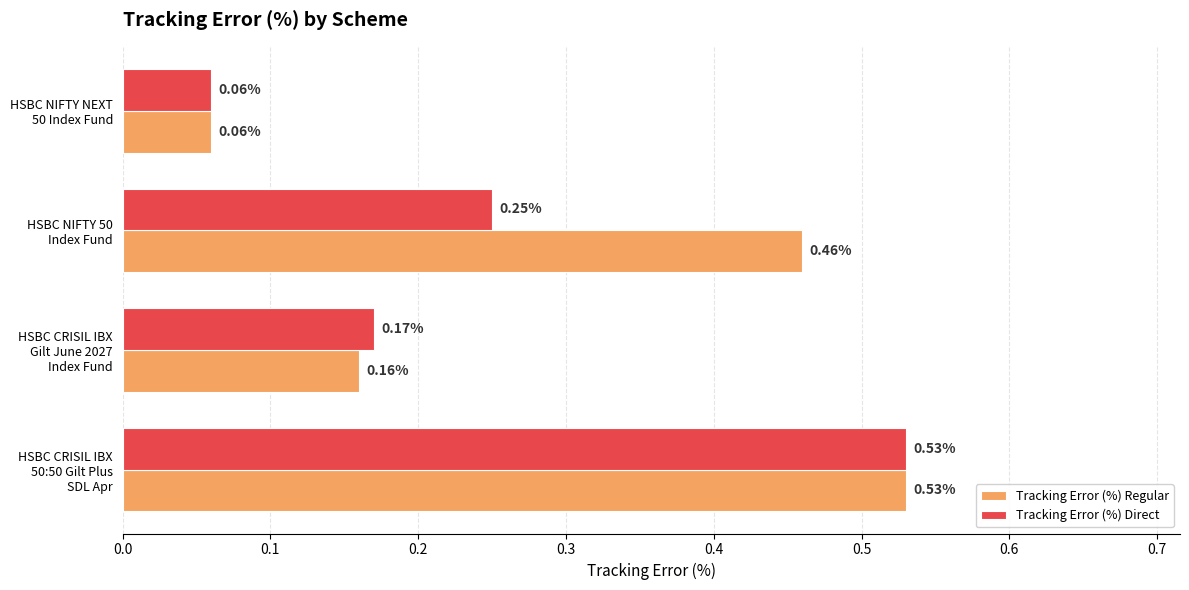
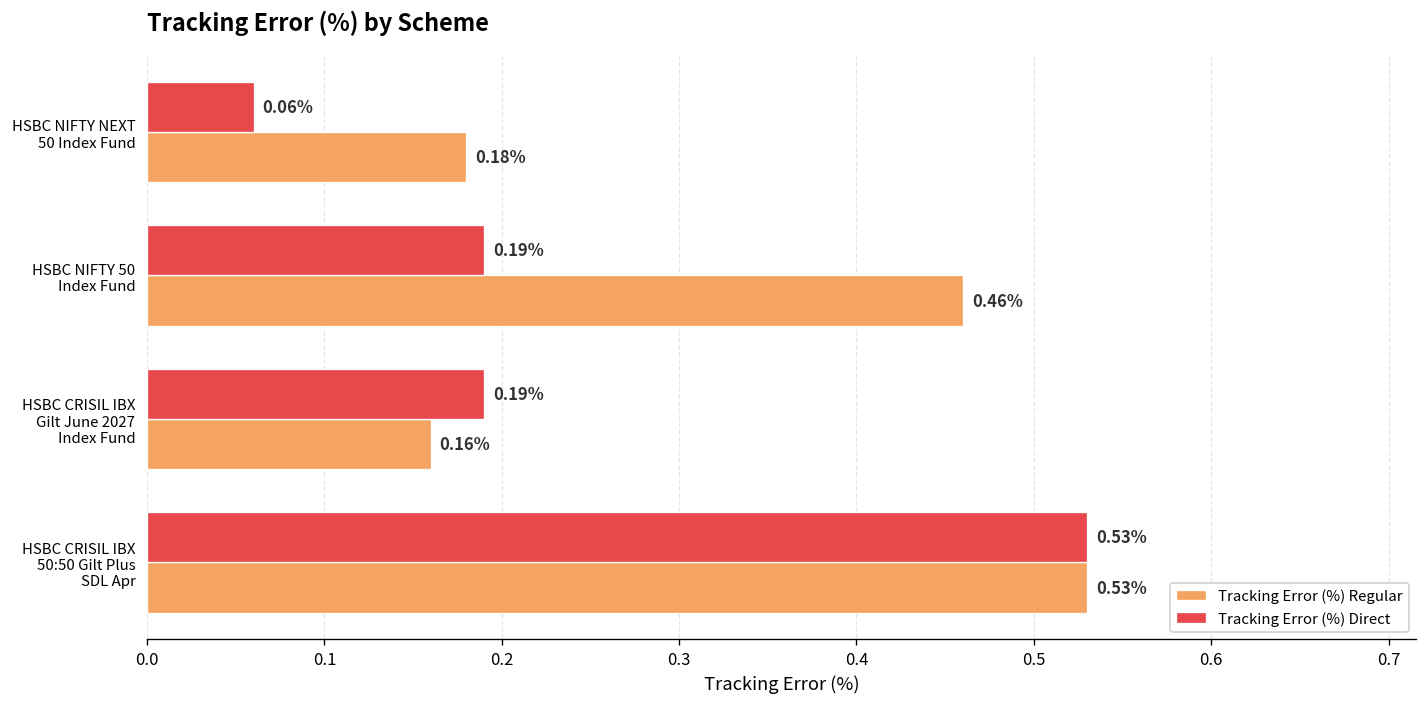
  {
    "Tracking Error (%) Regular": {
-     "HSBC NIFTY NEXT 50 Index Fund": "0.06%",
+     "HSBC NIFTY NEXT 50 Index Fund": "0.18%",
      "HSBC NIFTY 50 Index Fund": "0.46%",
      "HSBC CRISIL IBX Gilt June 2027 Index Fund": "0.16%",
      "HSBC CRISIL IBX 50:50 Gilt Plus SDL Apr": "0.53%"
    },
    "Tracking Error (%) Direct": {
      "HSBC NIFTY NEXT 50 Index Fund": "0.06%",
-     "HSBC NIFTY 50 Index Fund": "0.25%",
-     "HSBC CRISIL IBX Gilt June 2027 Index Fund": "0.17%",
+     "HSBC NIFTY 50 Index Fund": "0.19%",
+     "HSBC CRISIL IBX Gilt June 2027 Index Fund": "0.19%",
      "HSBC CRISIL IBX 50:50 Gilt Plus SDL Apr": "0.53%"
    }
  }
